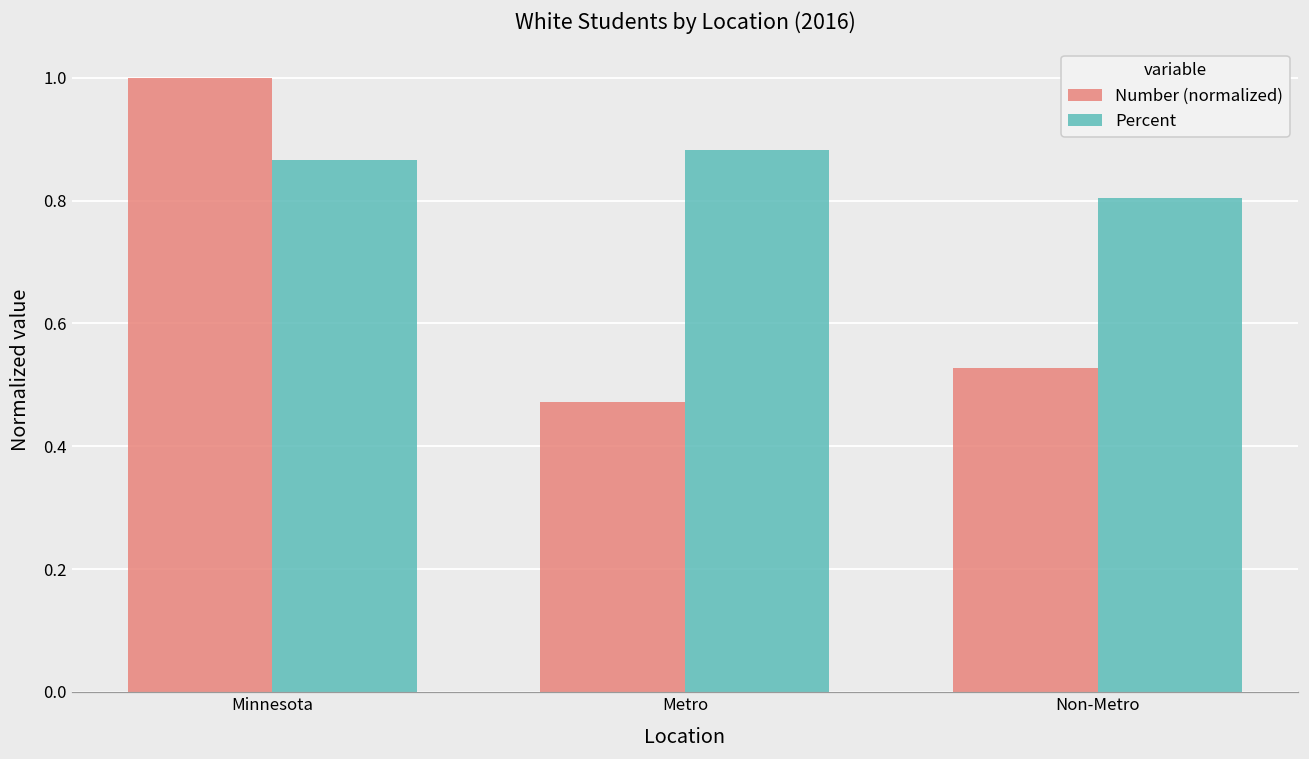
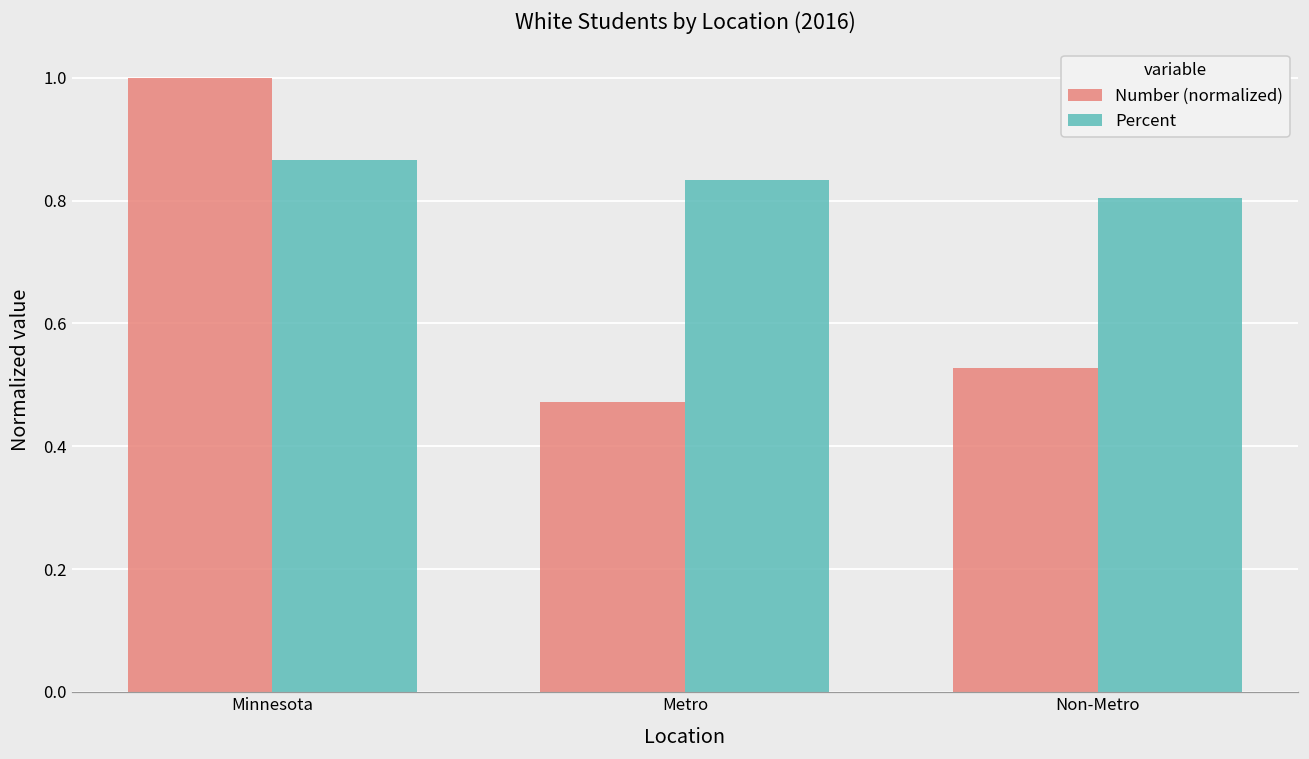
  {
    "Number (normalized)": {
      "Minnesota": 1.00,
      "Metro": 0.47,
      "Non-Metro": 0.53
    },
    "Percent": {
      "Minnesota": 0.87,
-     "Metro": 0.88,
+     "Metro": 0.83,
      "Non-Metro": 0.80
    }
  }
